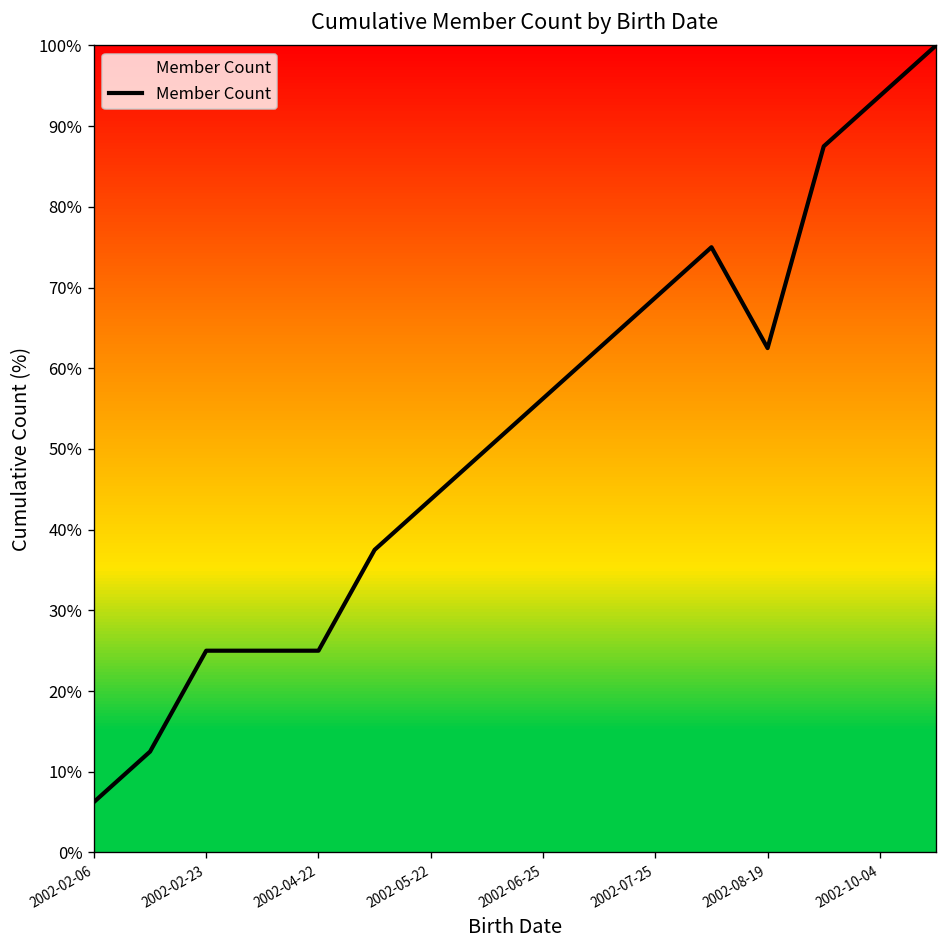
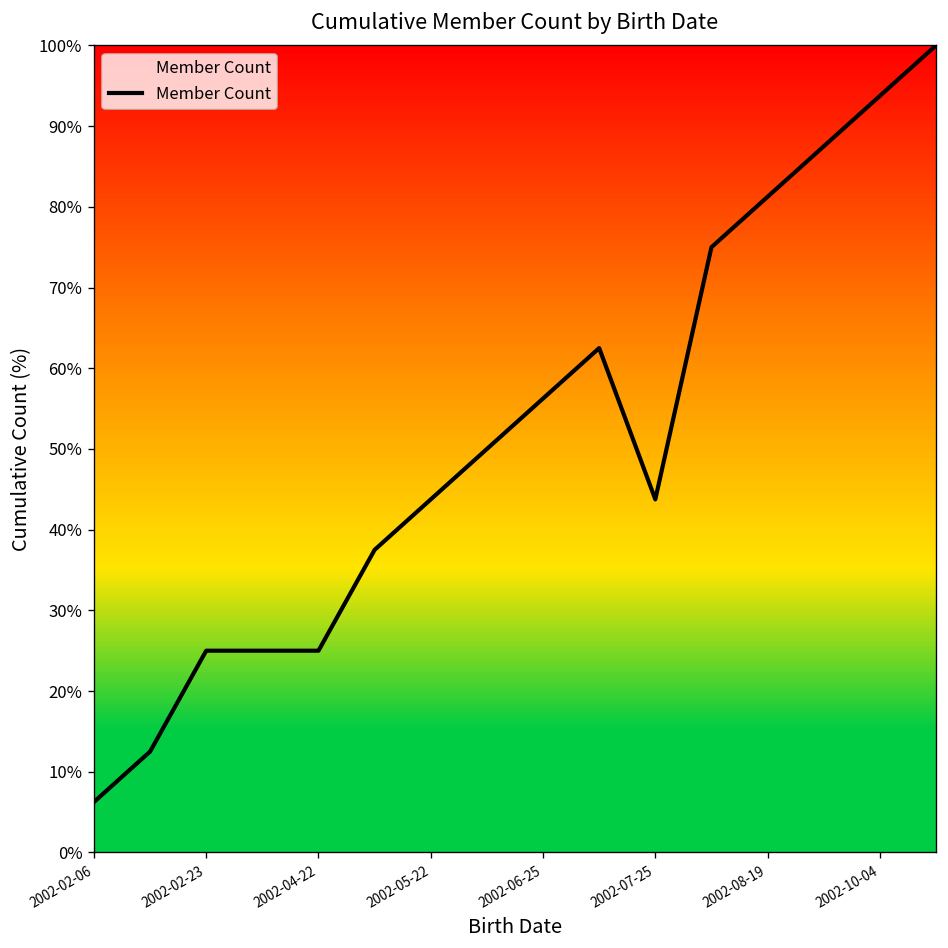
  {
    "2002-02-06": "6%",
    "2002-02-23": "25%",
    "2002-04-22": "25%",
    "2002-05-22": "44%",
    "2002-06-25": "56%",
-   "2002-07-25": "69%",
-   "2002-08-19": "63%",
+   "2002-07-25": "44%",
+   "2002-08-19": "81%",
    "2002-10-04": "94%"
  }
